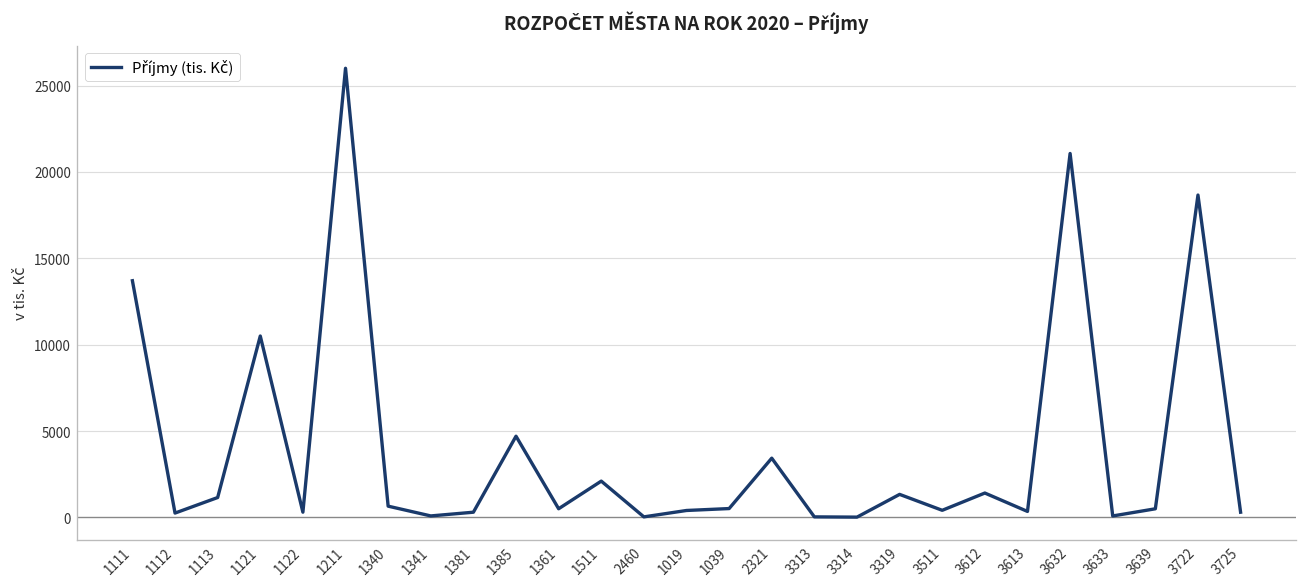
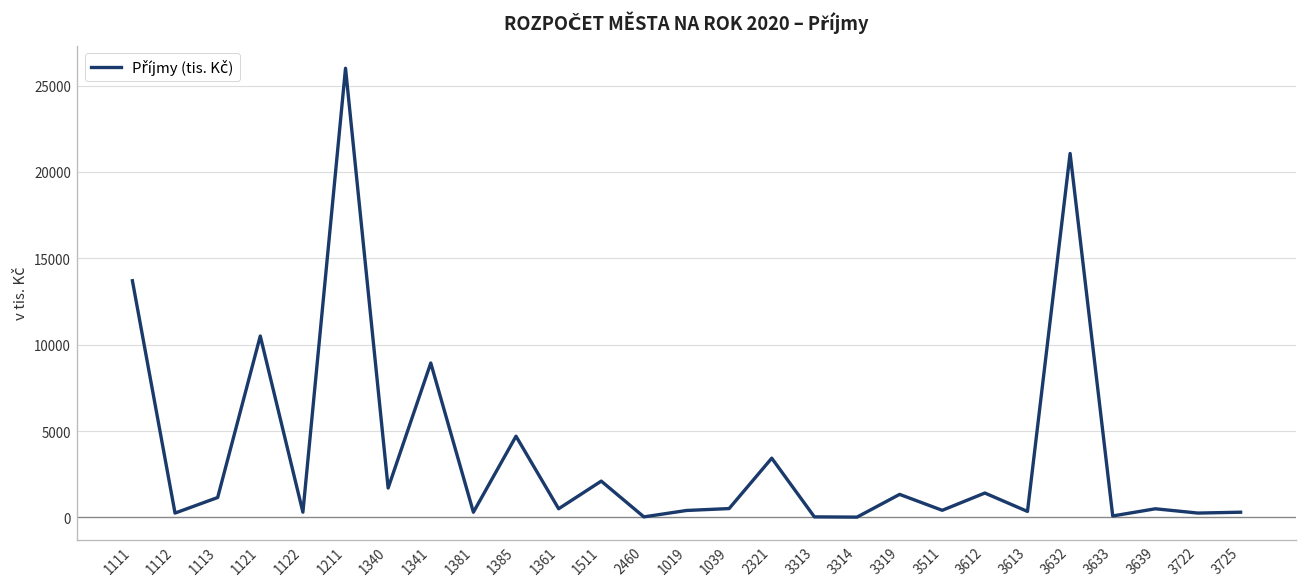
  {
    "1111": 13700,
    "1112": 300,
    "1113": 1200,
    "1121": 10500,
    "1122": 300,
    "1211": 26000,
-   "1340": 700,
-   "1341": 100,
+   "1340": 1700,
+   "1341": 8900,
    "1381": 300,
    "1385": 4700,
    "1361": 500,
    "1511": 2100,
    "2460": 0,
    "1019": 400,
    "1039": 500,
    "2321": 3400,
    "3313": 0,
    "3314": 0,
    "3319": 1300,
    "3511": 400,
    "3612": 1400,
    "3613": 300,
    "3632": 21100,
    "3633": 100,
    "3639": 500,
-   "3722": 18700,
+   "3722": 300,
    "3725": 300
  }
